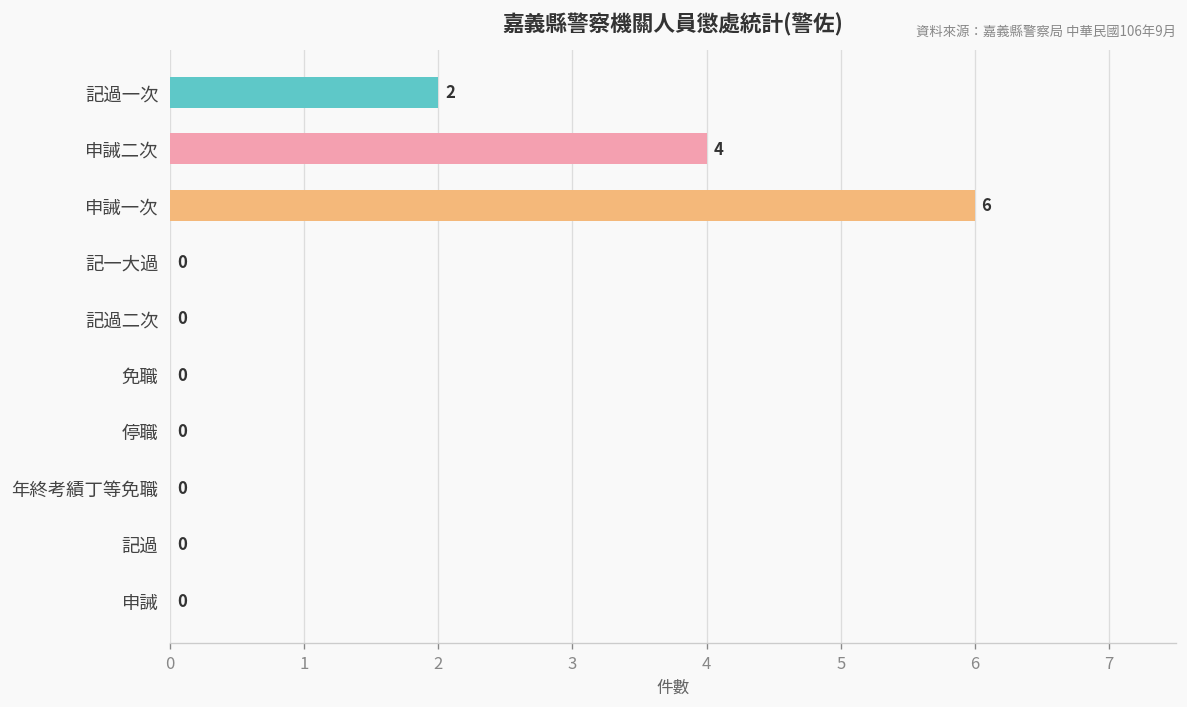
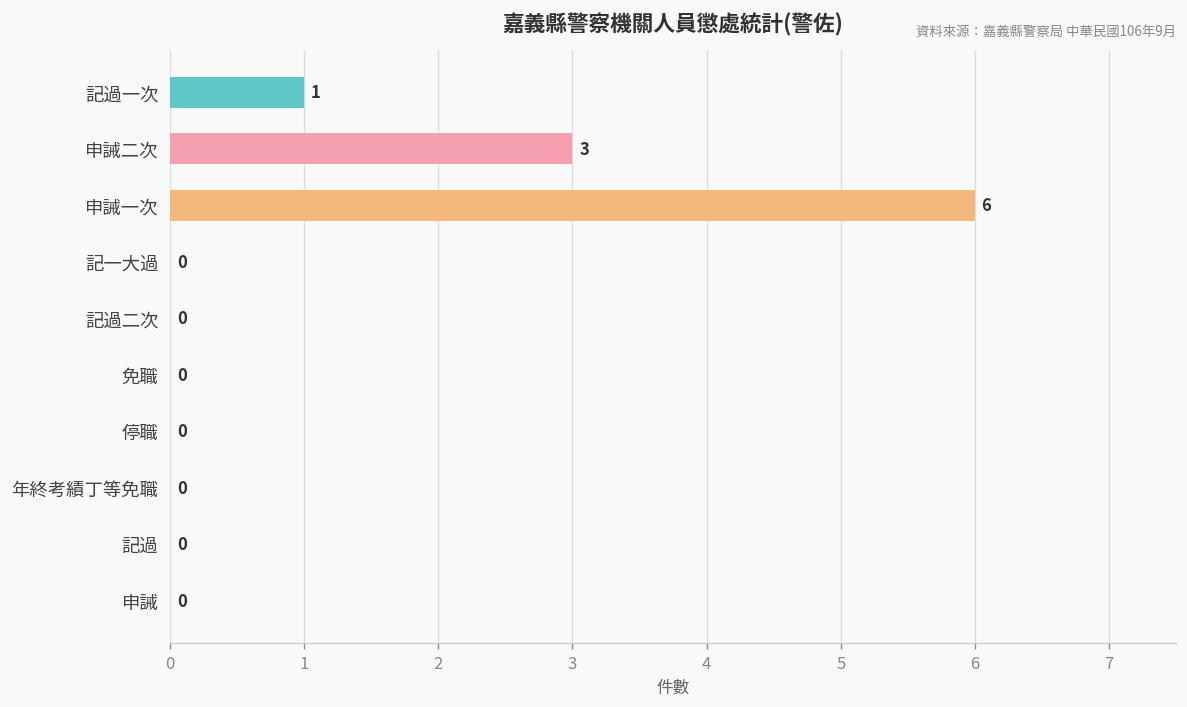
  {
-   "記過一次": 2,
-   "申誡二次": 4,
+   "記過一次": 1,
+   "申誡二次": 3,
    "申誡一次": 6,
    "記一大過": 0,
    "記過二次": 0,
    "免職": 0,
    "停職": 0,
    "年終考績丁等免職": 0,
    "記過": 0,
    "申誡": 0
  }
